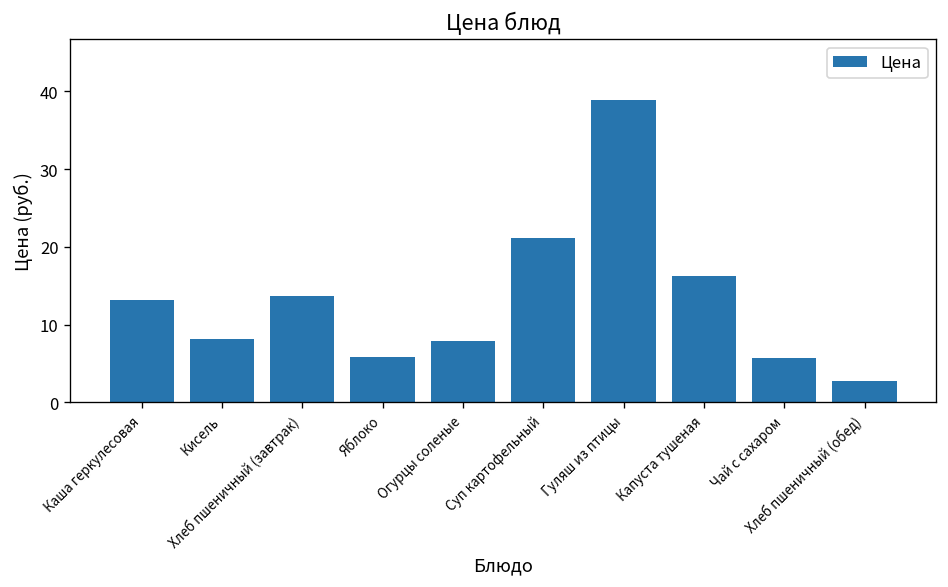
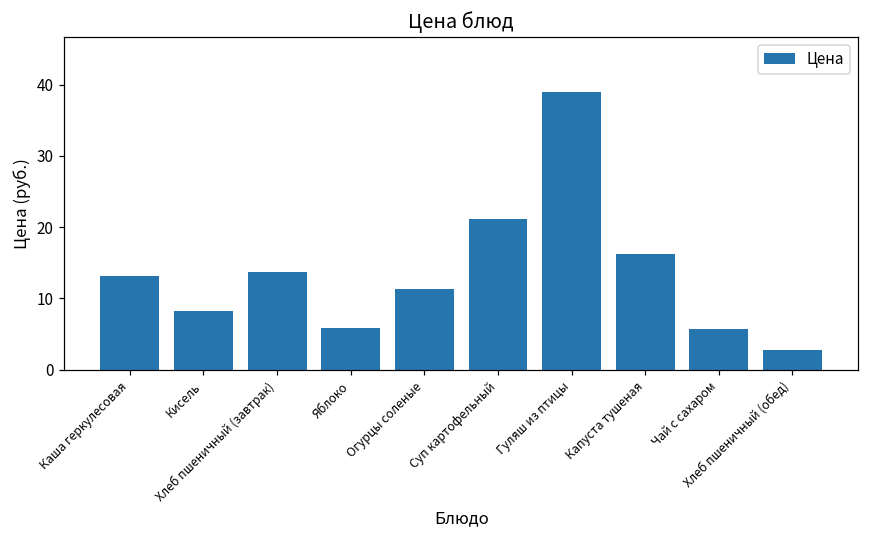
  {
    "Каша геркулесовая": 13,
    "Кисель": 8,
    "Хлеб пшеничный (завтрак)": 14,
    "Яблоко": 6,
-   "Огурцы соленые": 8,
+   "Огурцы соленые": 11,
    "Суп картофельный": 21,
    "Гуляш из птицы": 39,
    "Капуста тушеная": 16,
    "Чай с сахаром": 6,
    "Хлеб пшеничный (обед)": 3
  }
